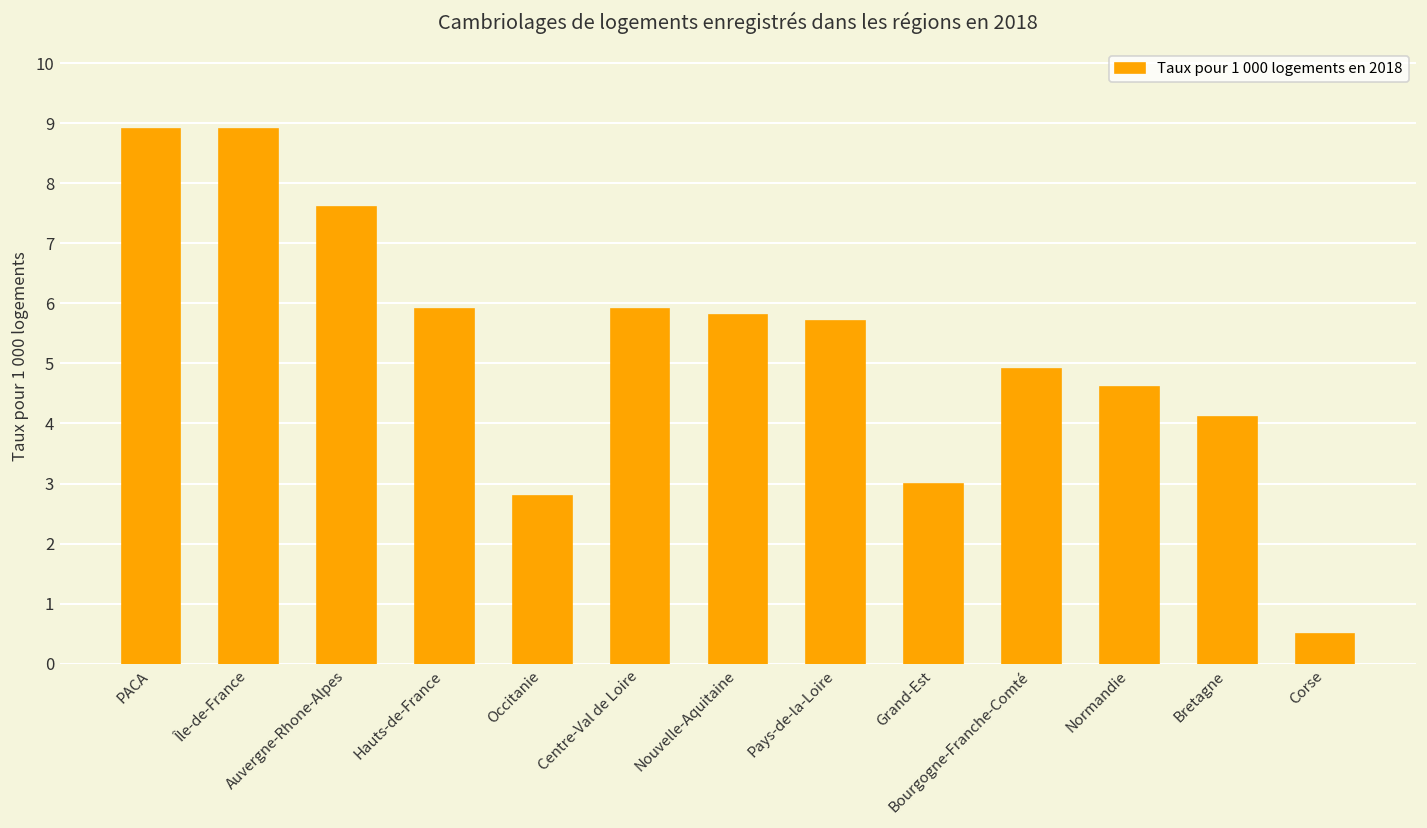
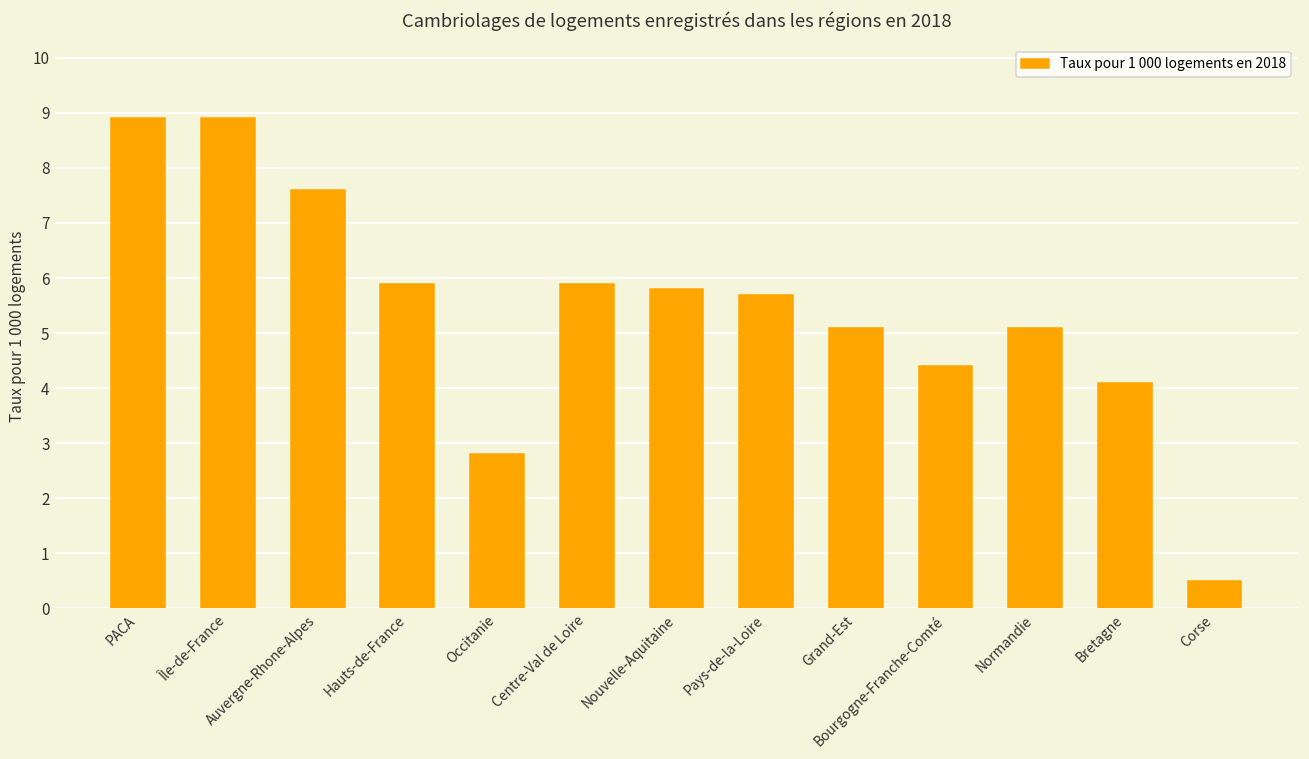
  {
    "PACA": 8.9,
    "Île-de-France": 8.9,
    "Auvergne-Rhone-Alpes": 7.6,
    "Hauts-de-France": 5.9,
    "Occitanie": 2.8,
    "Centre-Val de Loire": 5.9,
    "Nouvelle-Aquitaine": 5.8,
    "Pays-de-la-Loire": 5.7,
-   "Grand-Est": 3.0,
-   "Bourgogne-Franche-Comté": 4.9,
-   "Normandie": 4.6,
+   "Grand-Est": 5.1,
+   "Bourgogne-Franche-Comté": 4.4,
+   "Normandie": 5.1,
    "Bretagne": 4.1,
    "Corse": 0.5
  }
